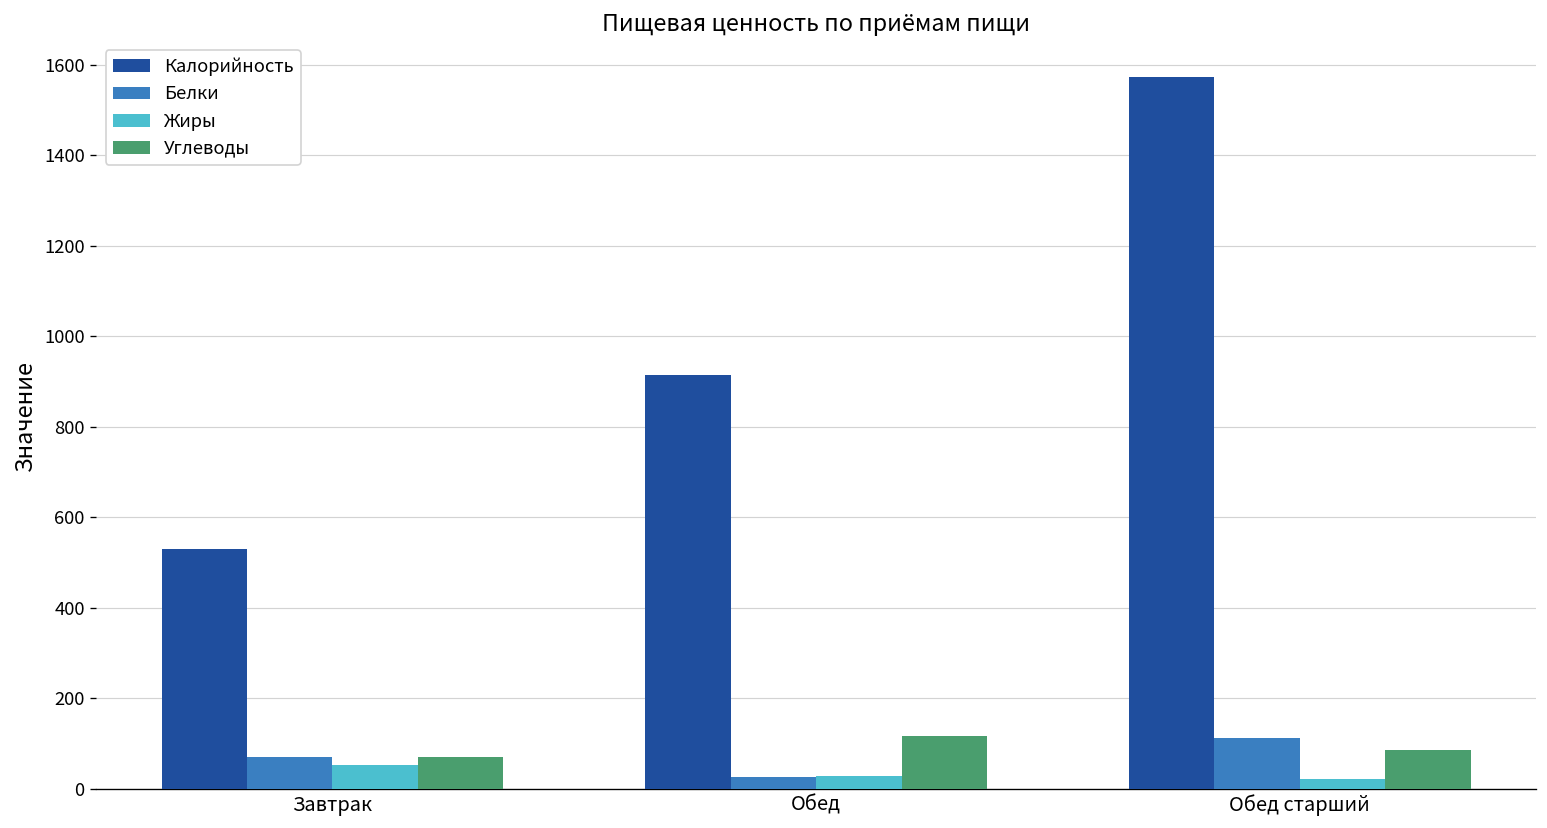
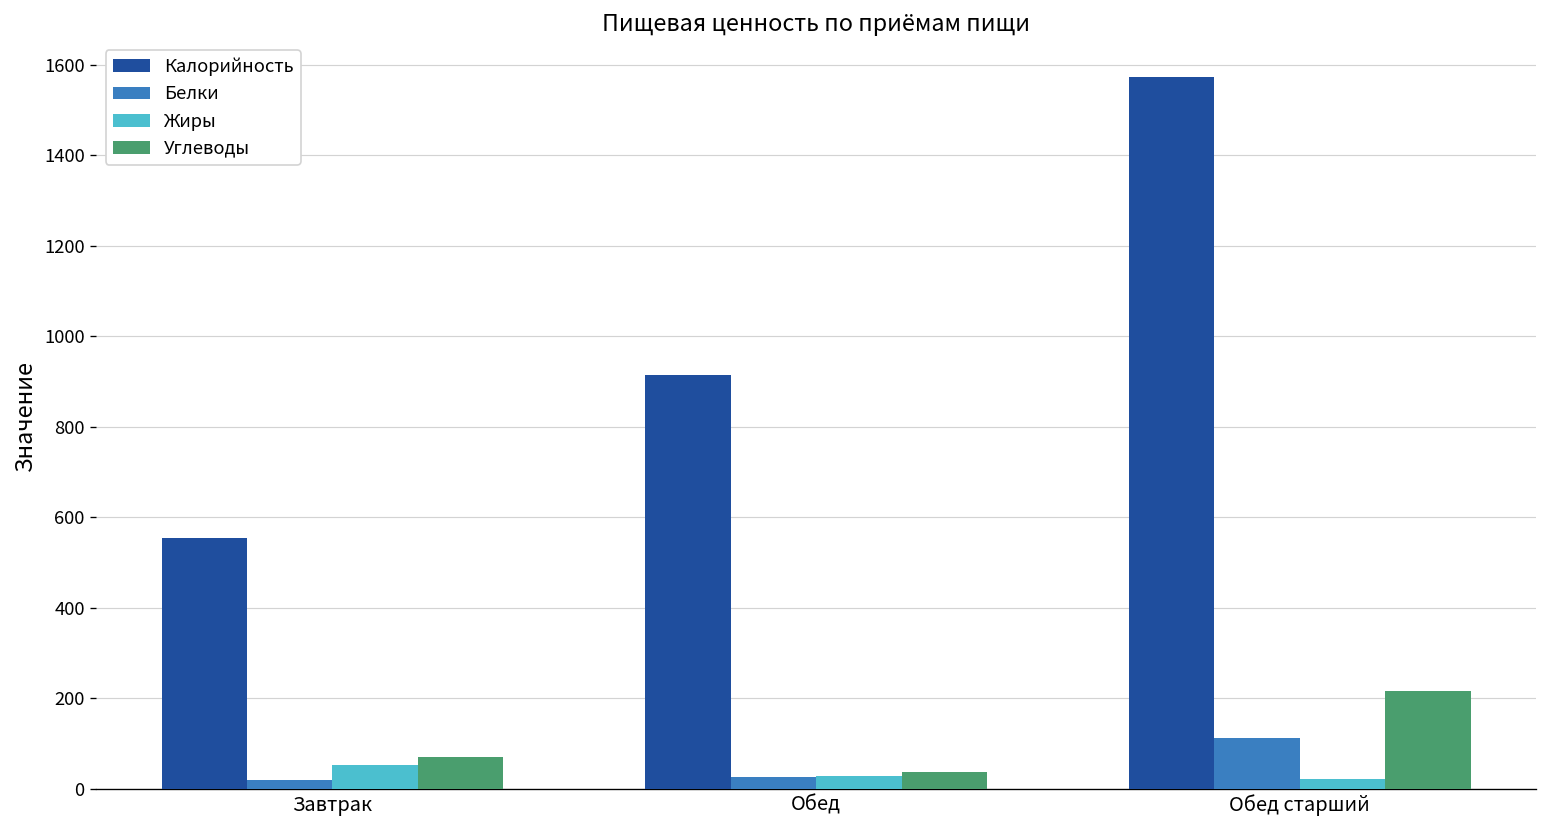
  {
    "Калорийность": {
-     "Завтрак": 530,
+     "Завтрак": 560,
      "Обед": 910,
      "Обед старший": 1570
    },
    "Белки": {
-     "Завтрак": 70,
+     "Завтрак": 20,
      "Обед": 30,
      "Обед старший": 110
    },
    "Жиры": {
      "Завтрак": 50,
      "Обед": 30,
      "Обед старший": 20
    },
    "Углеводы": {
      "Завтрак": 70,
-     "Обед": 120,
-     "Обед старший": 90
+     "Обед": 40,
+     "Обед старший": 220
    }
  }
